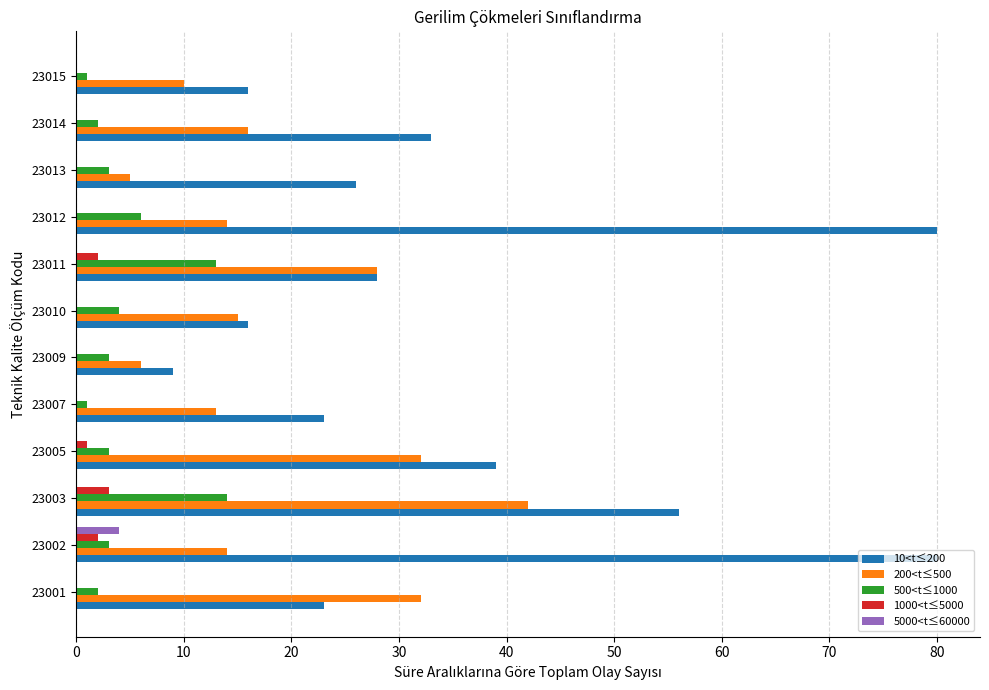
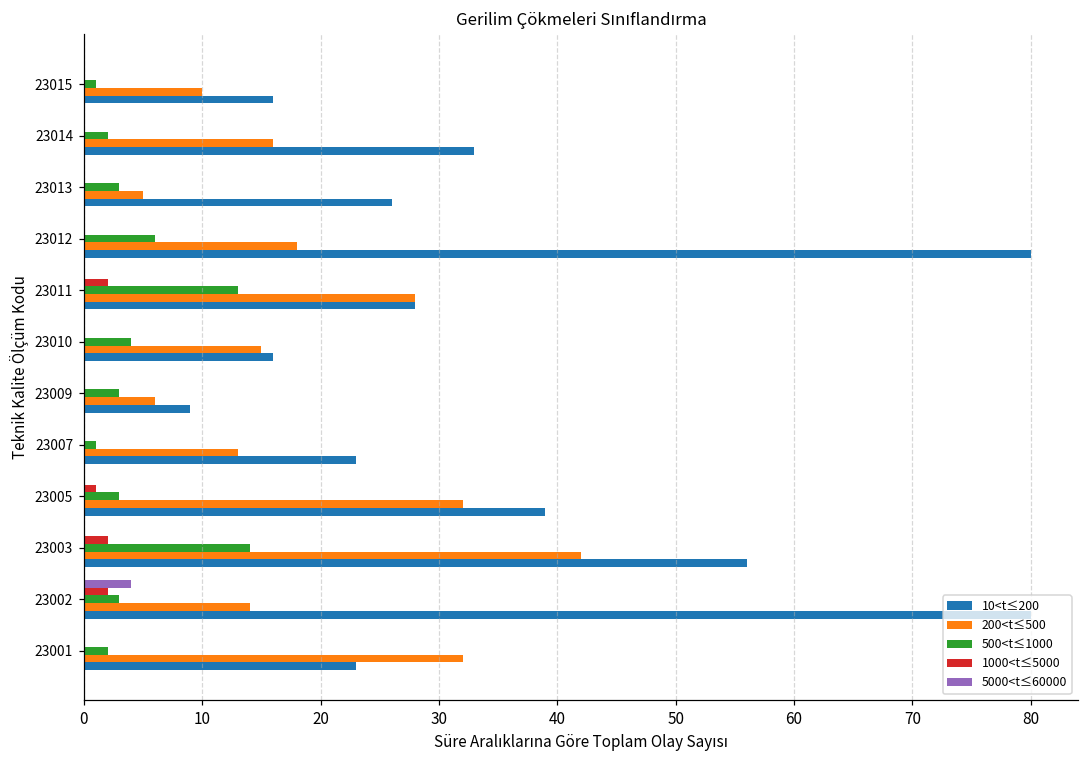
  {
    "10<t≤200": {
      "23015": 16,
      "23014": 33,
      "23013": 26,
      "23012": 80,
      "23011": 28,
      "23010": 16,
      "23009": 9,
      "23007": 23,
      "23005": 39,
      "23003": 56,
      "23001": 23
    },
    "200<t≤500": {
      "23015": 10,
      "23014": 16,
      "23013": 5,
-     "23012": 14,
+     "23012": 18,
      "23011": 28,
      "23010": 15,
      "23009": 6,
      "23007": 13,
      "23005": 32,
      "23003": 42,
      "23002": 14,
      "23001": 32
    },
    "500<t≤1000": {
      "23015": 1,
      "23014": 2,
      "23013": 3,
      "23012": 6,
      "23011": 13,
      "23010": 4,
      "23009": 3,
      "23007": 1,
      "23005": 3,
      "23003": 14,
      "23002": 3,
      "23001": 2
    },
    "1000<t≤5000": {
      "23015": 0,
      "23014": 0,
      "23013": 0,
      "23012": 0,
      "23011": 2,
      "23010": 0,
      "23009": 0,
      "23007": 0,
      "23005": 1,
-     "23003": 3,
+     "23003": 2,
      "23002": 2,
      "23001": 0
    },
    "5000<t≤60000": {
      "23015": 0,
      "23014": 0,
      "23013": 0,
      "23012": 0,
      "23011": 0,
      "23010": 0,
      "23009": 0,
      "23007": 0,
      "23005": 0,
      "23003": 0,
      "23002": 4,
      "23001": 0
    }
  }
